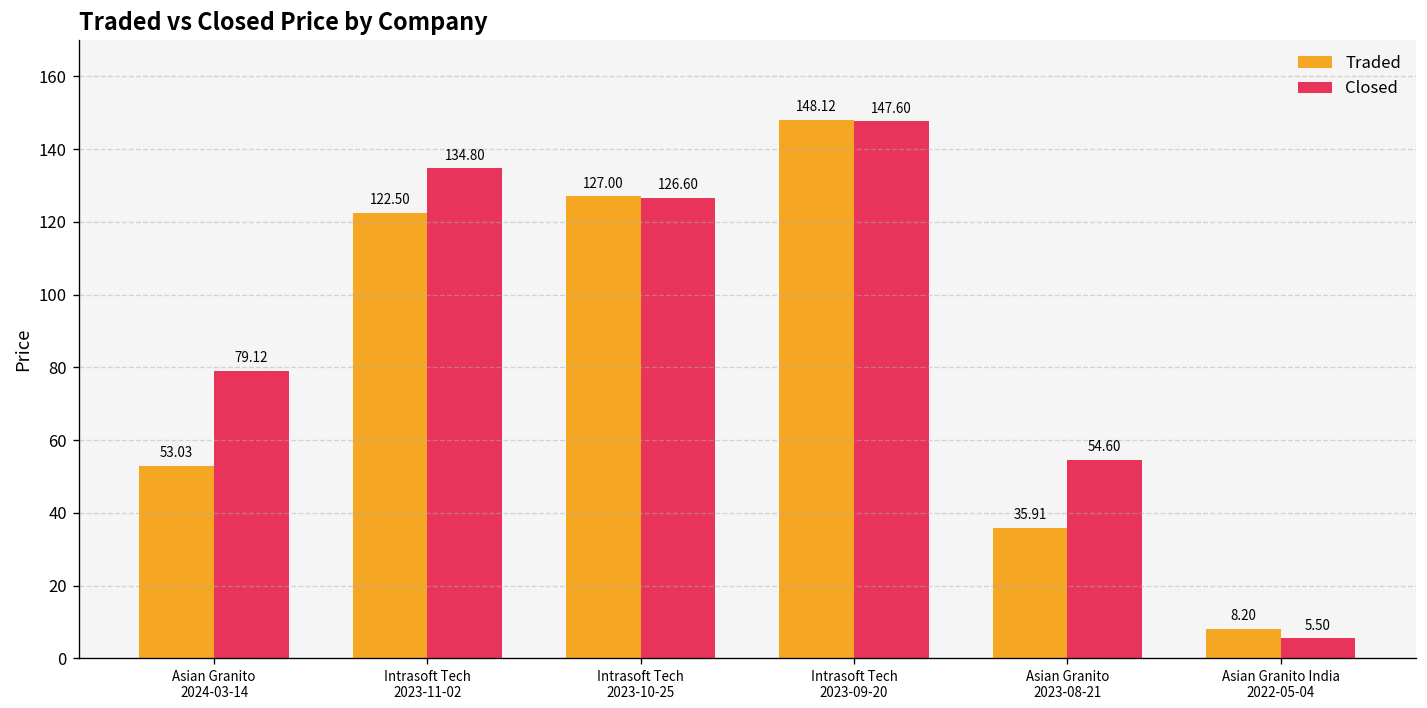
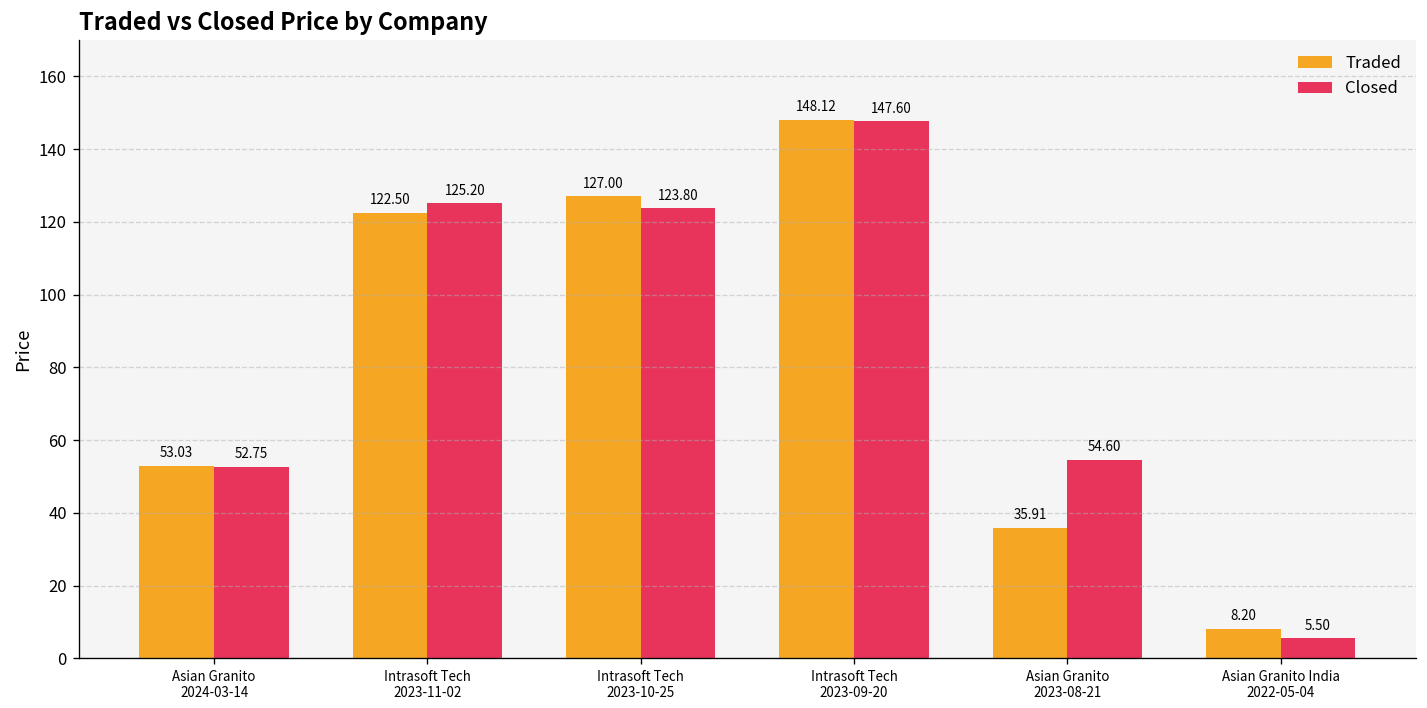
  {
    "Traded": {
      "Asian Granito 2024-03-14": 53.03,
      "Intrasoft Tech 2023-11-02": 122.50,
      "Intrasoft Tech 2023-10-25": 127.00,
      "Intrasoft Tech 2023-09-20": 148.12,
      "Asian Granito 2023-08-21": 35.91,
      "Asian Granito India 2022-05-04": 8.20
    },
    "Closed": {
-     "Asian Granito 2024-03-14": 79.12,
-     "Intrasoft Tech 2023-11-02": 134.80,
-     "Intrasoft Tech 2023-10-25": 126.60,
+     "Asian Granito 2024-03-14": 52.75,
+     "Intrasoft Tech 2023-11-02": 125.20,
+     "Intrasoft Tech 2023-10-25": 123.80,
      "Intrasoft Tech 2023-09-20": 147.60,
      "Asian Granito 2023-08-21": 54.60,
      "Asian Granito India 2022-05-04": 5.50
    }
  }
